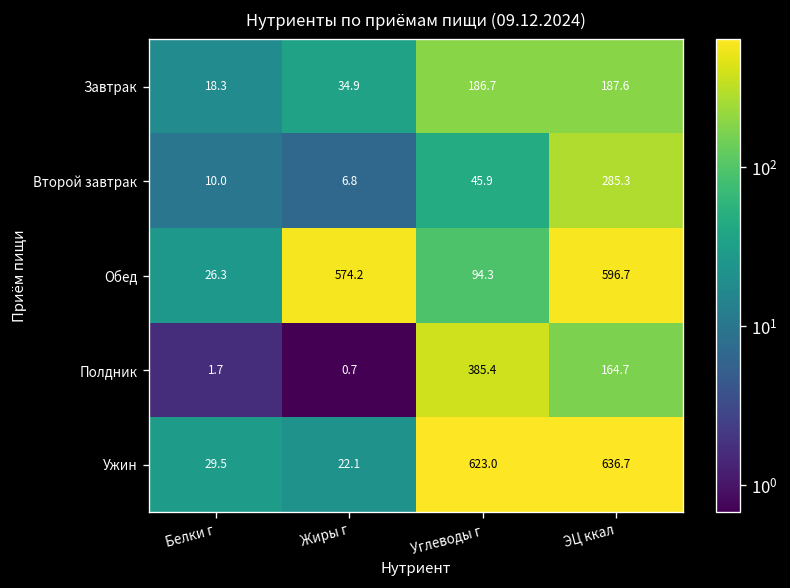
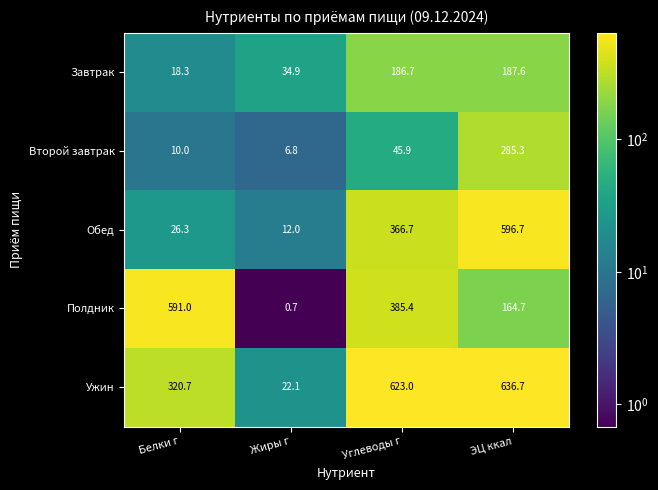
  {
    "Завтрак": {
      "Белки г": 18.3,
      "Жиры г": 34.9,
      "Углеводы г": 186.7,
      "ЭЦ ккал": 187.6
    },
    "Второй завтрак": {
      "Белки г": 10.0,
      "Жиры г": 6.8,
      "Углеводы г": 45.9,
      "ЭЦ ккал": 285.3
    },
    "Обед": {
      "Белки г": 26.3,
-     "Жиры г": 574.2,
-     "Углеводы г": 94.3,
+     "Жиры г": 12.0,
+     "Углеводы г": 366.7,
      "ЭЦ ккал": 596.7
    },
    "Полдник": {
-     "Белки г": 1.7,
+     "Белки г": 591.0,
      "Жиры г": 0.7,
      "Углеводы г": 385.4,
      "ЭЦ ккал": 164.7
    },
    "Ужин": {
-     "Белки г": 29.5,
+     "Белки г": 320.7,
      "Жиры г": 22.1,
      "Углеводы г": 623.0,
      "ЭЦ ккал": 636.7
    }
  }
